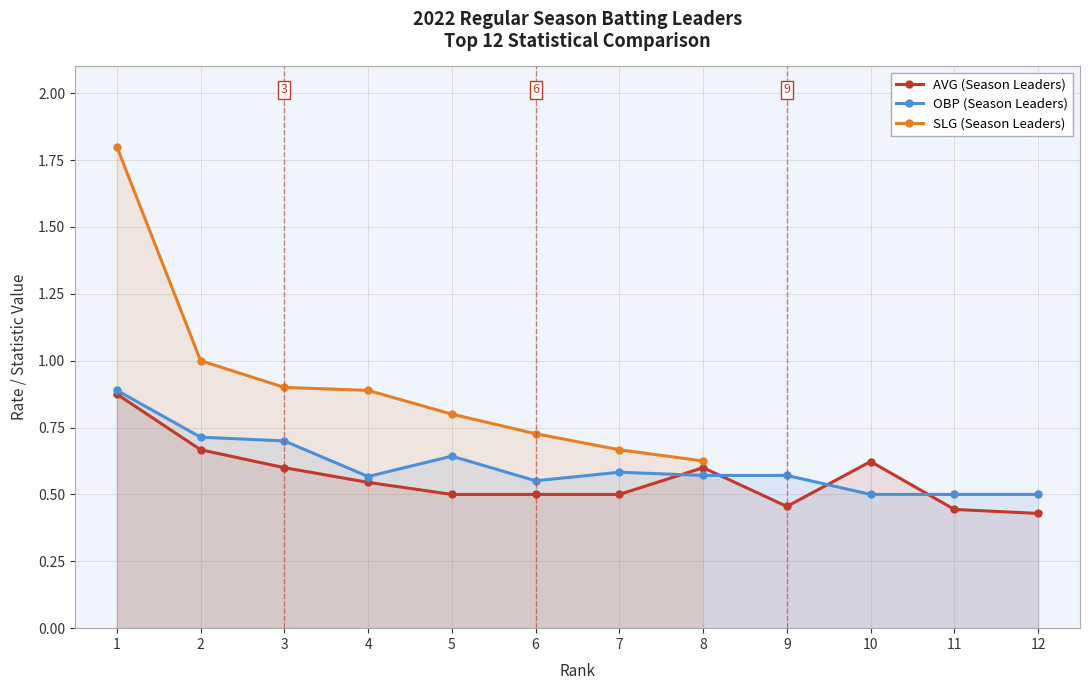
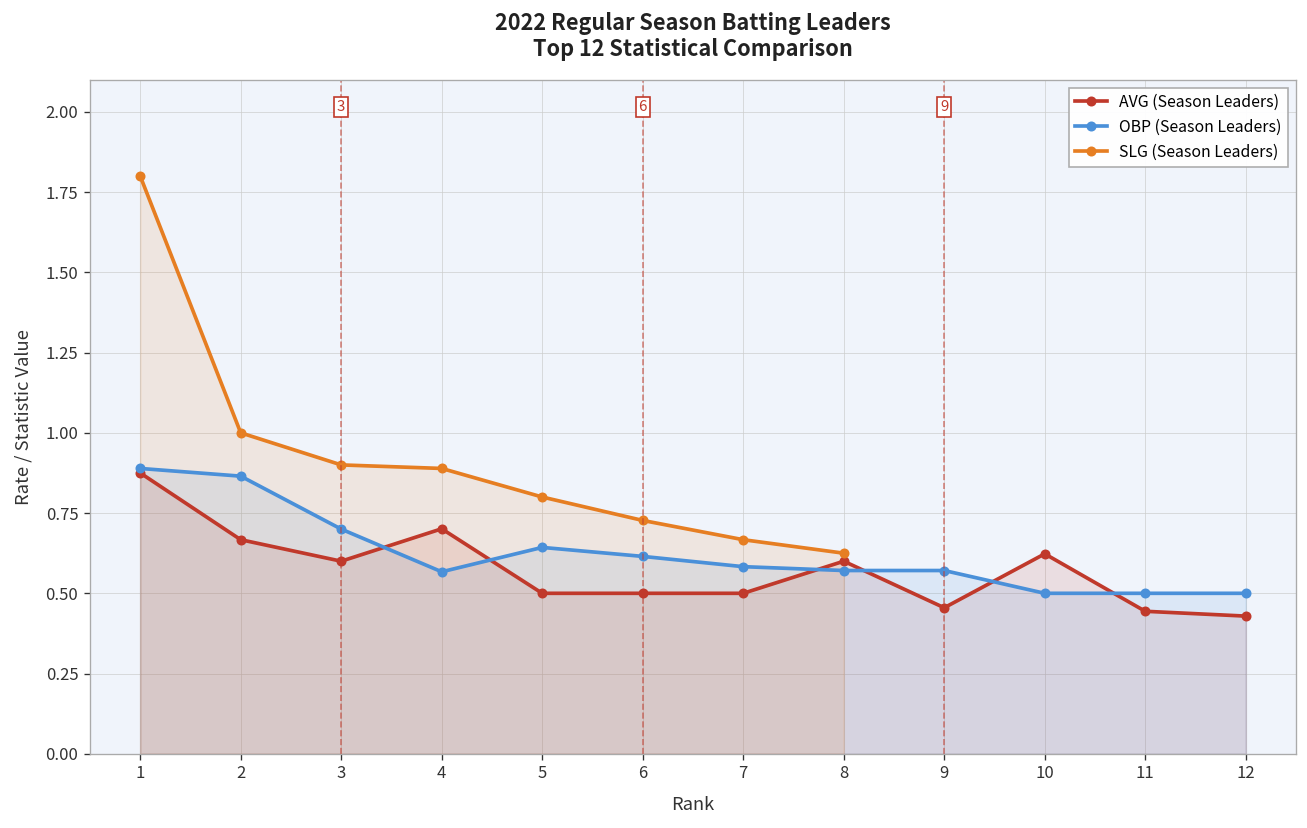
  {
    "AVG (Season Leaders)": {
      "1": 0.88,
      "2": 0.67,
      "3": 0.60,
-     "4": 0.55,
+     "4": 0.70,
      "5": 0.50,
      "6": 0.50,
      "7": 0.50,
      "8": 0.60,
      "9": 0.46,
      "10": 0.62,
      "11": 0.44,
      "12": 0.43
    },
    "OBP (Season Leaders)": {
      "1": 0.89,
-     "2": 0.71,
+     "2": 0.87,
      "3": 0.70,
      "4": 0.57,
      "5": 0.64,
-     "6": 0.55,
+     "6": 0.62,
      "7": 0.58,
      "8": 0.57,
      "9": 0.57,
      "10": 0.50,
      "11": 0.50,
      "12": 0.50
    },
    "SLG (Season Leaders)": {
      "1": 1.80,
      "2": 1.00,
      "3": 0.90,
      "4": 0.89,
      "5": 0.80,
      "6": 0.73,
      "7": 0.67,
      "8": 0.63
    }
  }
